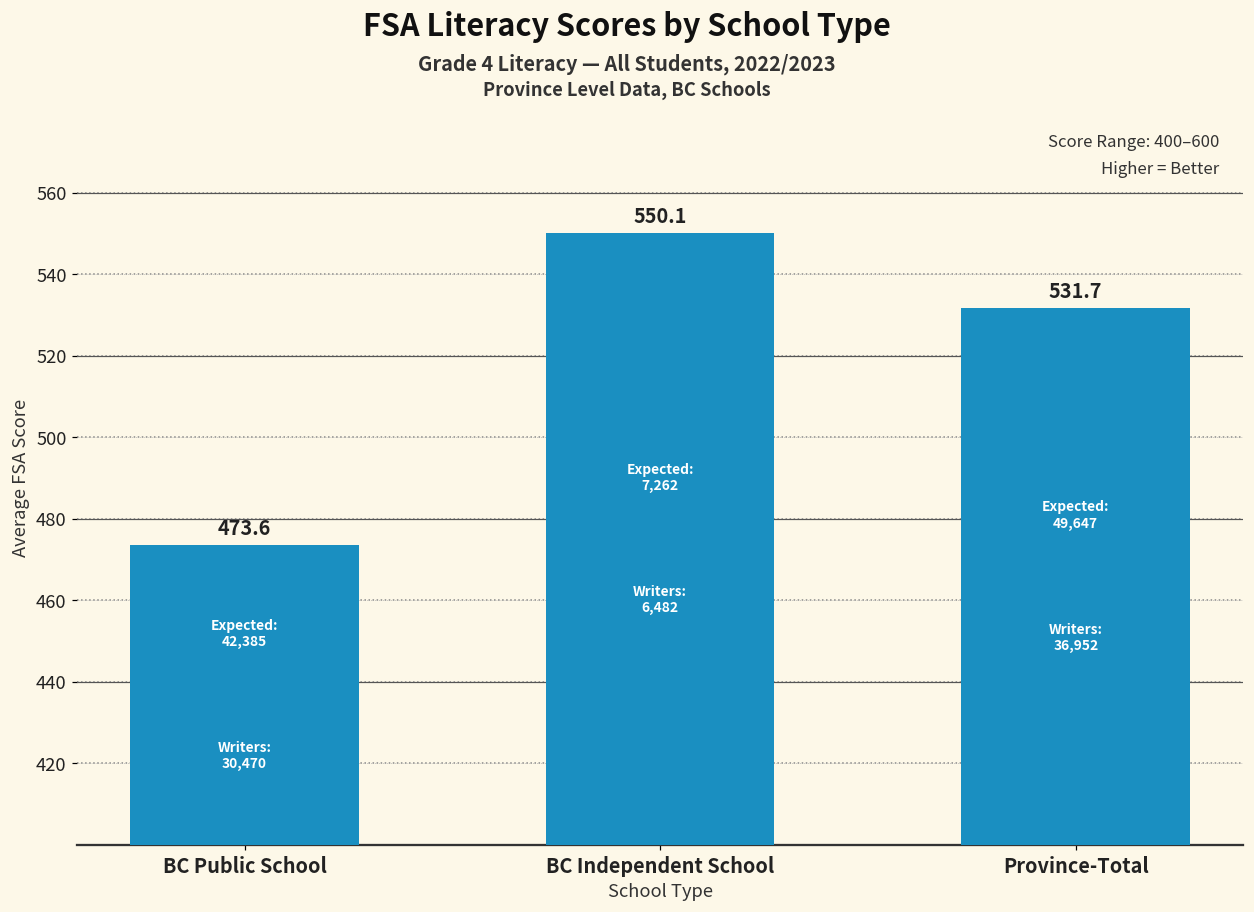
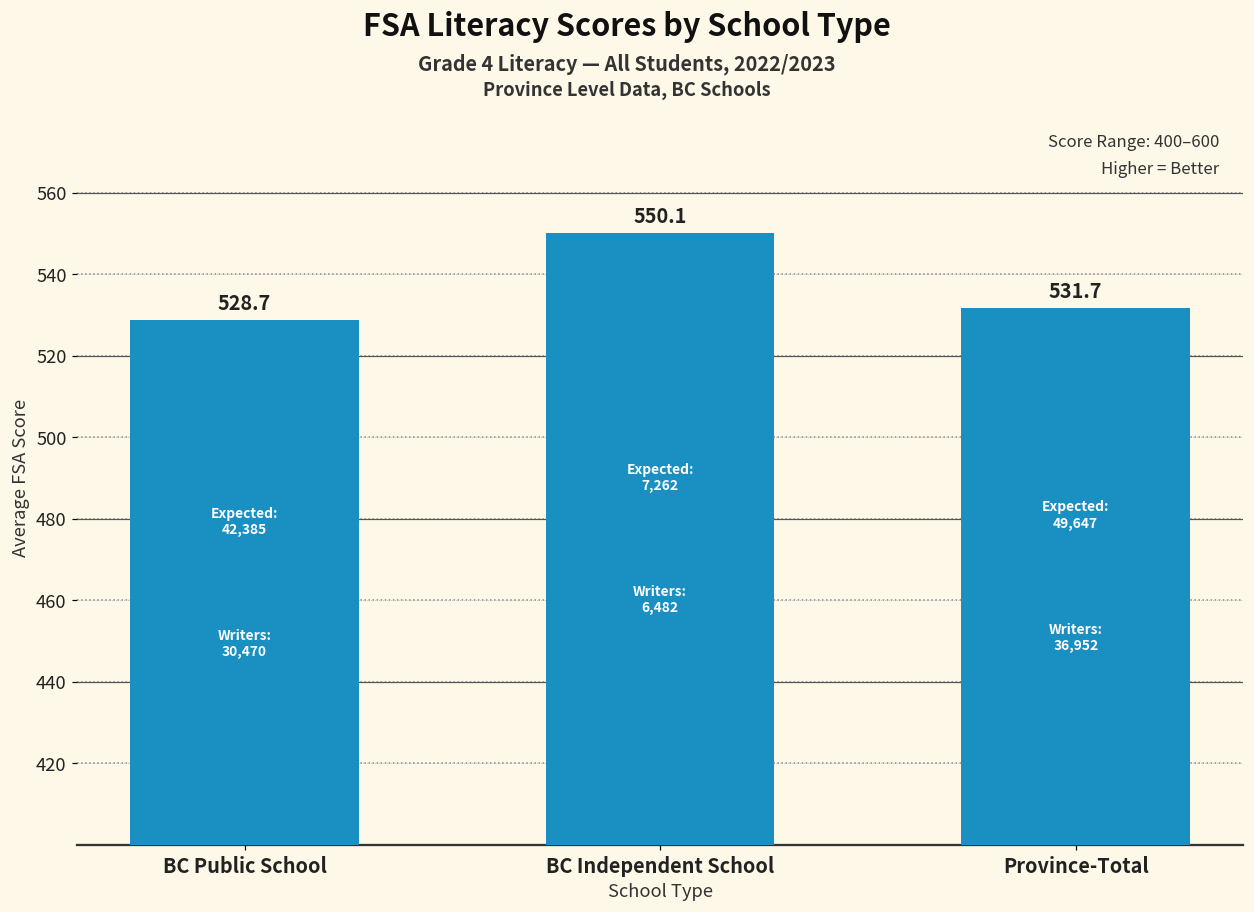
  {
-   "BC Public School": 473.6,
+   "BC Public School": 528.7,
    "BC Independent School": 550.1,
    "Province-Total": 531.7
  }
